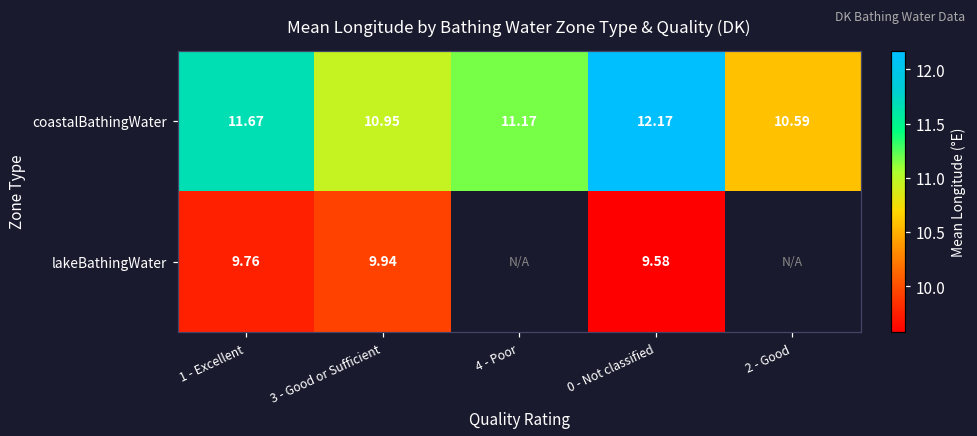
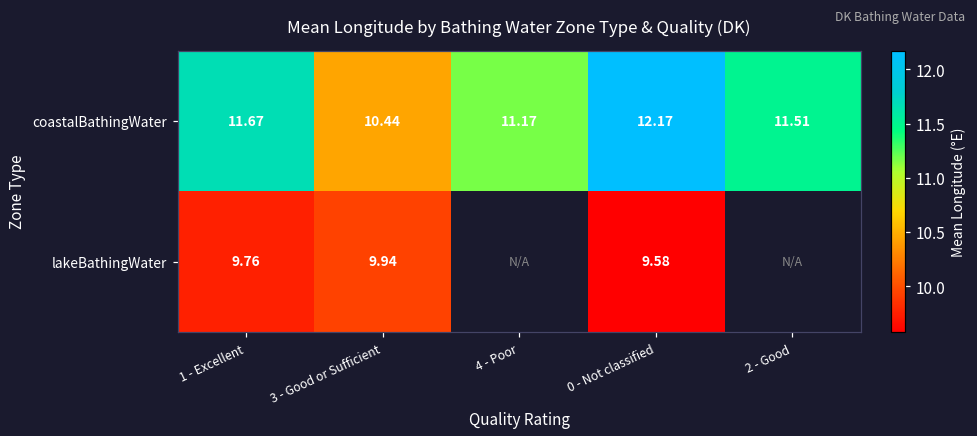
  {
    "coastalBathingWater": {
      "1 - Excellent": 11.67,
-     "3 - Good or Sufficient": 10.95,
+     "3 - Good or Sufficient": 10.44,
      "4 - Poor": 11.17,
      "0 - Not classified": 12.17,
-     "2 - Good": 10.59
+     "2 - Good": 11.51
    },
    "lakeBathingWater": {
      "1 - Excellent": 9.76,
      "3 - Good or Sufficient": 9.94,
      "0 - Not classified": 9.58
    }
  }
